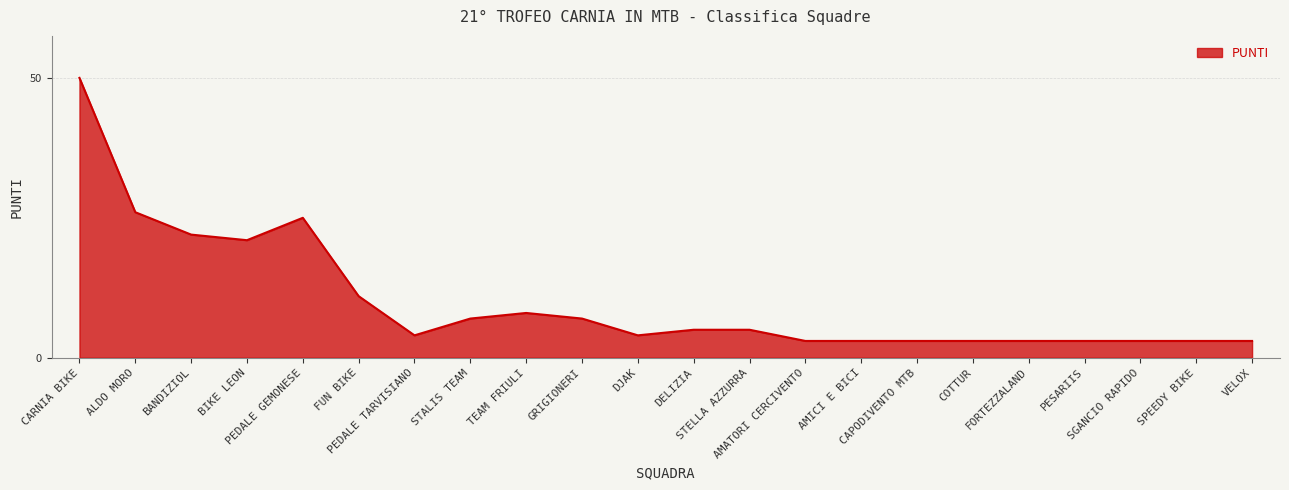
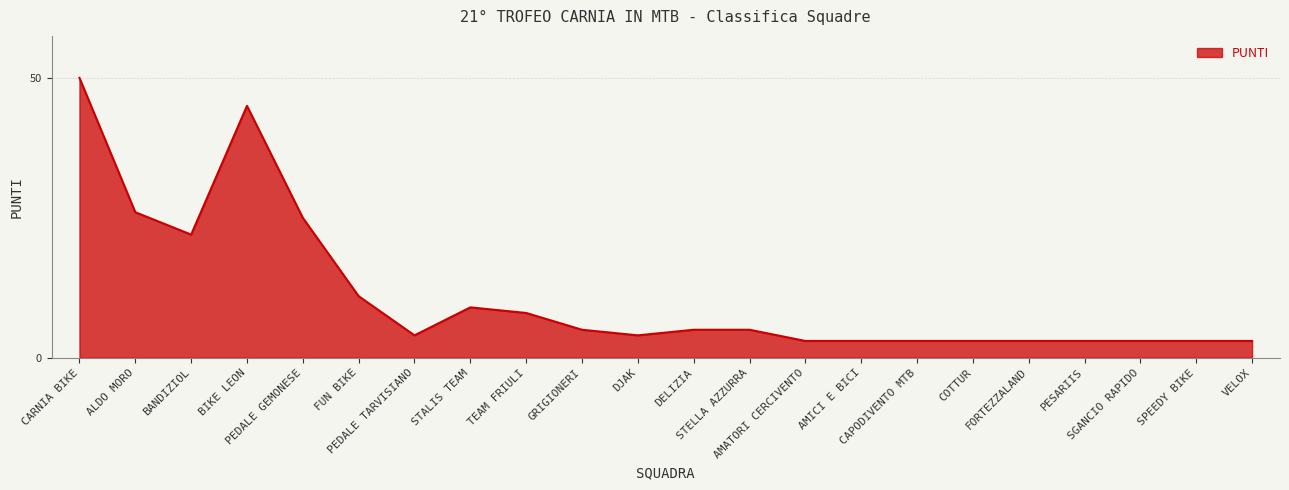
  {
    "CARNIA BIKE": 50,
    "ALDO MORO": 26,
    "BANDIZIOL": 22,
-   "BIKE LEON": 21,
+   "BIKE LEON": 45,
    "PEDALE GEMONESE": 25,
    "FUN BIKE": 11,
    "PEDALE TARVISIANO": 4,
-   "STALIS TEAM": 7,
+   "STALIS TEAM": 9,
    "TEAM FRIULI": 8,
-   "GRIGIONERI": 7,
+   "GRIGIONERI": 5,
    "DJAK": 4,
    "DELIZIA": 5,
    "STELLA AZZURRA": 5,
    "AMATORI CERCIVENTO": 3,
    "AMICI E BICI": 3,
    "CAPODIVENTO MTB": 3,
    "COTTUR": 3,
    "FORTEZZALAND": 3,
    "PESARIIS": 3,
    "SGANCIO RAPIDO": 3,
    "SPEEDY BIKE": 3,
    "VELOX": 3
  }
